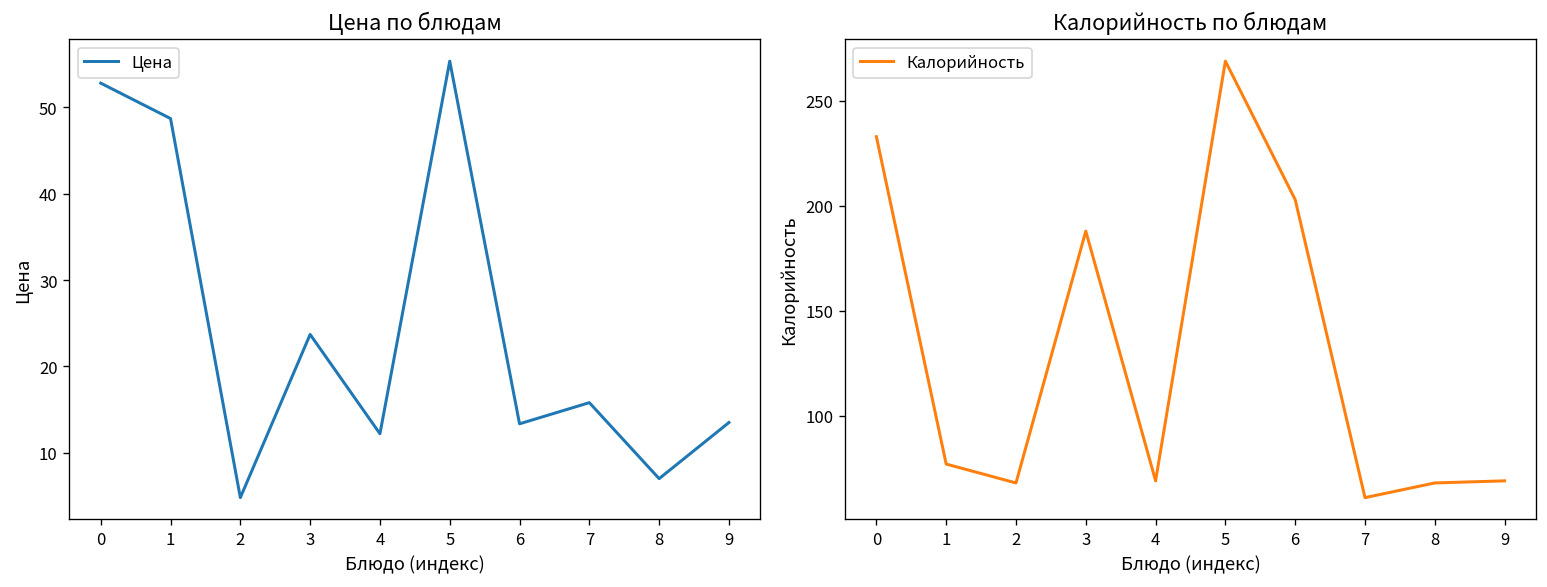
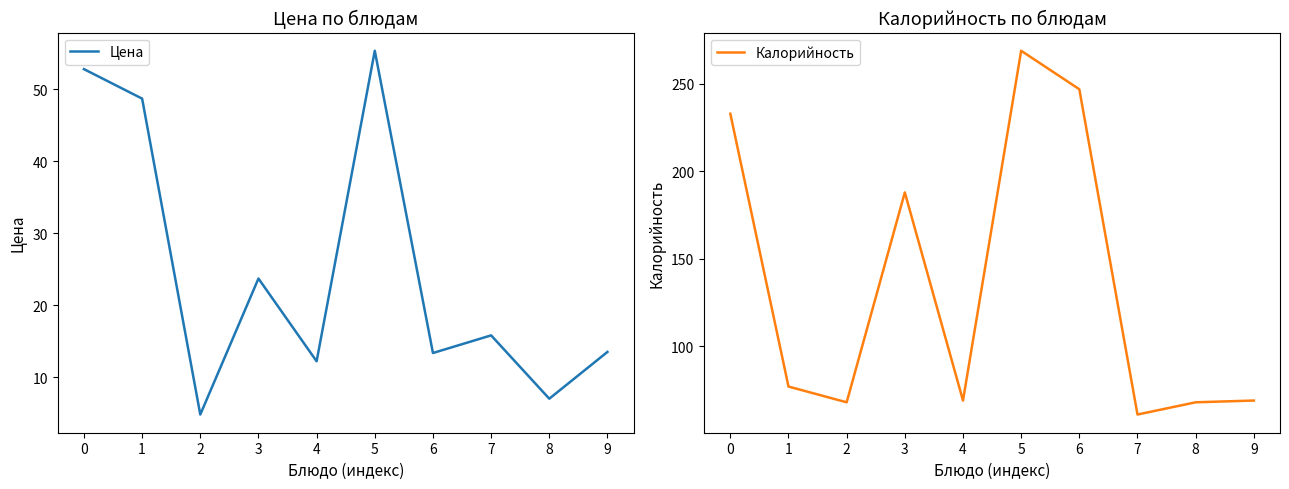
  {
    "Цена по блюдам": {
      "0": 53,
      "1": 49,
      "2": 5,
      "3": 24,
      "4": 12,
      "5": 55,
      "6": 13,
      "7": 16,
      "8": 7,
      "9": 14
    },
    "Калорийность по блюдам": {
      "0": 233,
      "1": 77,
      "2": 68,
      "3": 188,
      "4": 69,
      "5": 269,
-     "6": 203,
+     "6": 247,
      "7": 61,
      "8": 68,
      "9": 69
    }
  }
